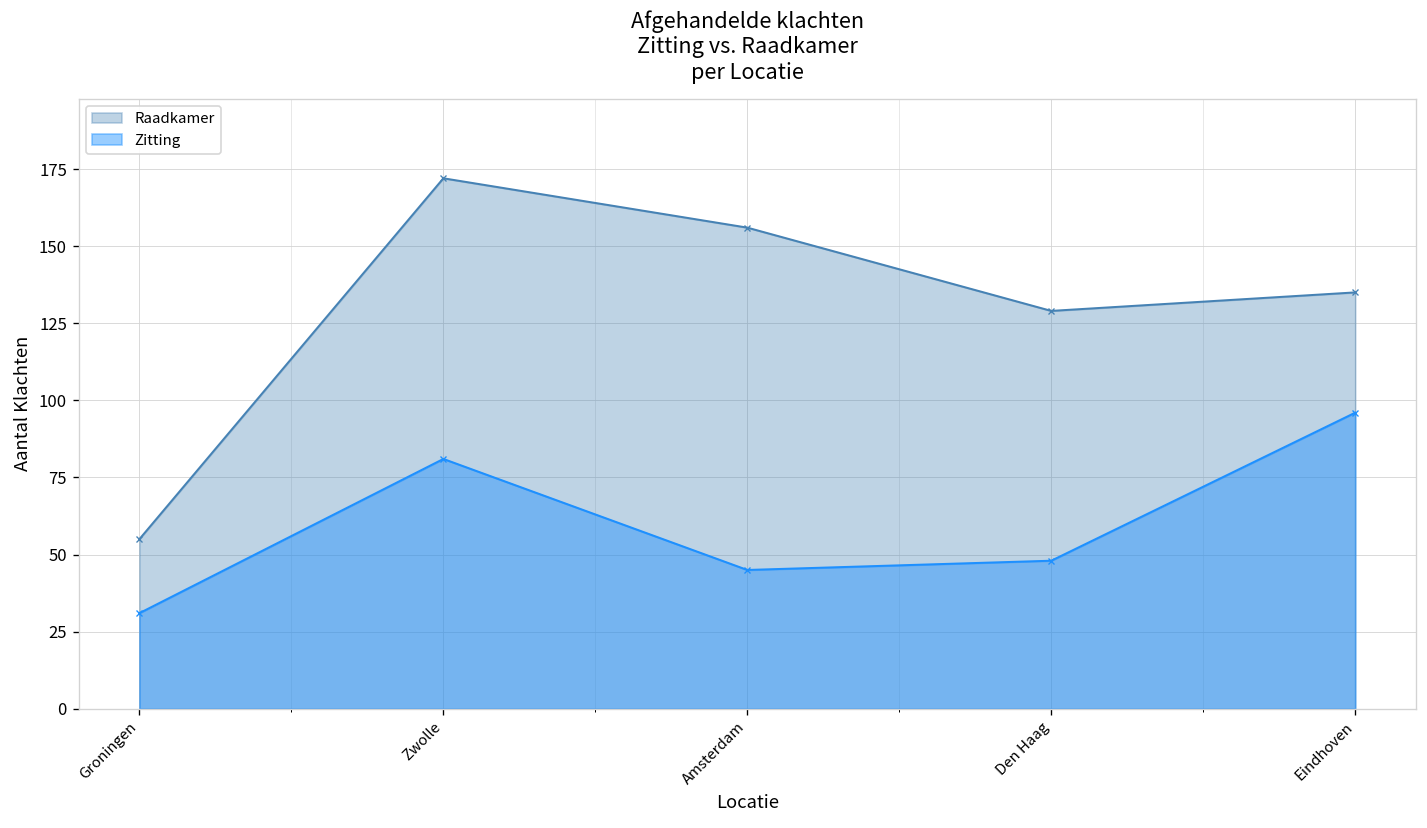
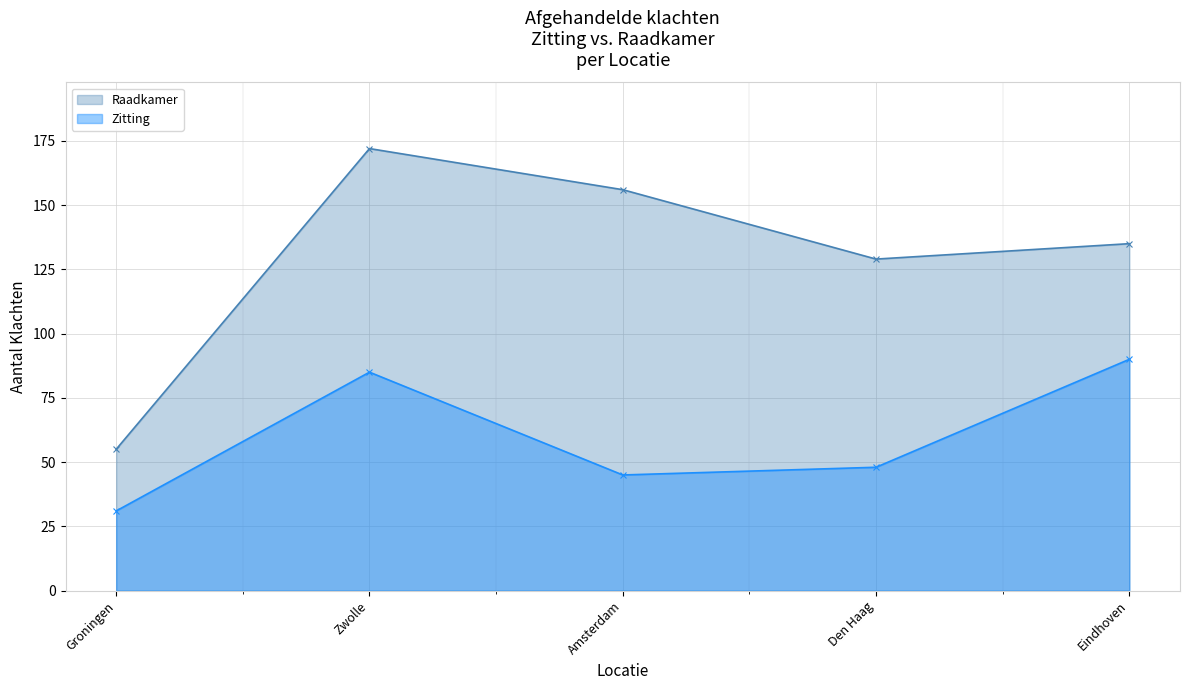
  {
    "Raadkamer": {
      "Groningen": 55,
      "Zwolle": 172,
      "Amsterdam": 156,
      "Den Haag": 129,
      "Eindhoven": 135
    },
    "Zitting": {
      "Groningen": 31,
-     "Zwolle": 81,
+     "Zwolle": 85,
      "Amsterdam": 45,
      "Den Haag": 48,
-     "Eindhoven": 96
+     "Eindhoven": 90
    }
  }
